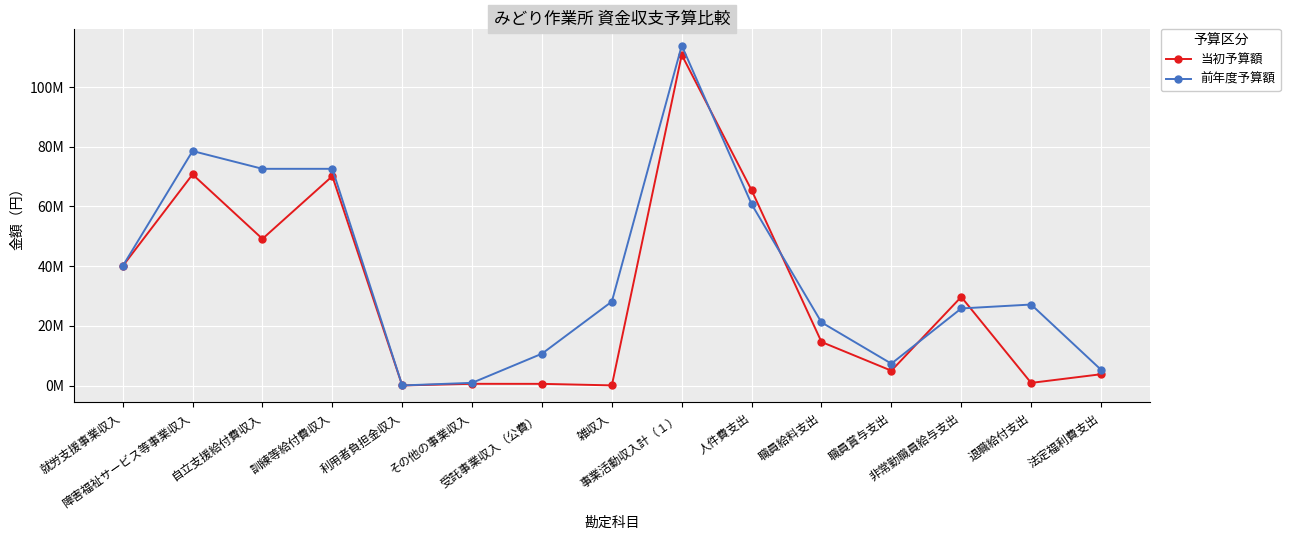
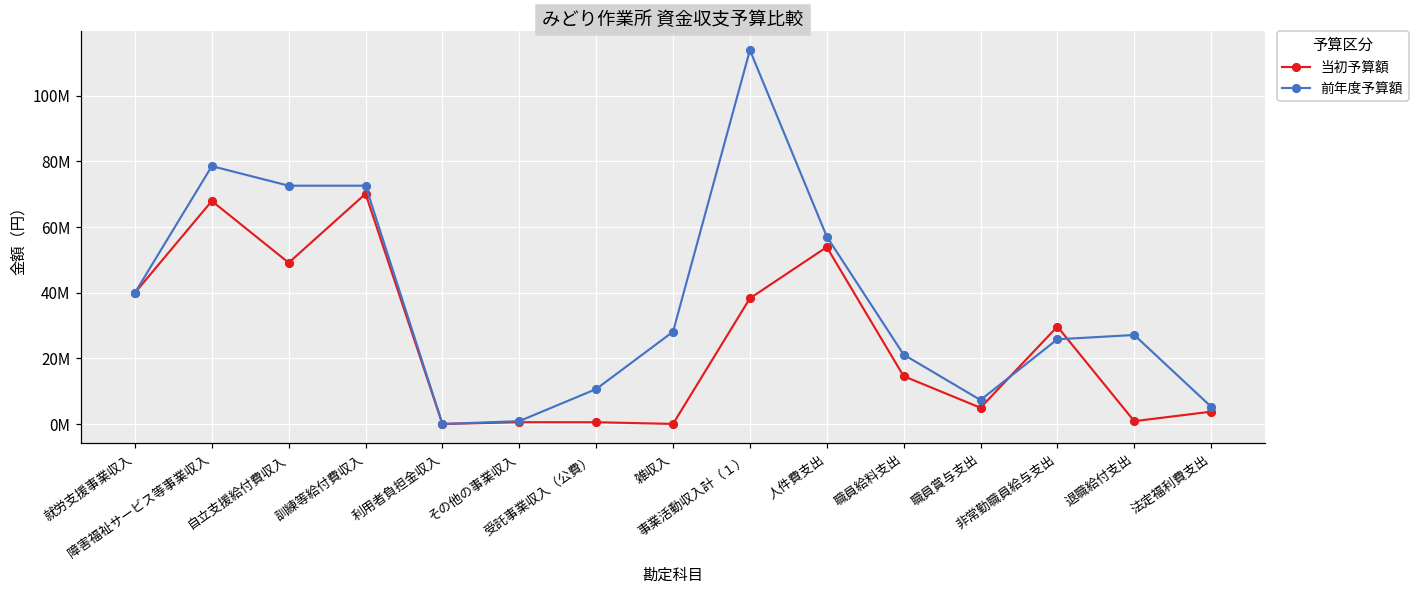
  {
    "当初予算額": {
-     "障害福祉サービス等事業収入": 71000000,
+     "障害福祉サービス等事業収入": 68000000,
      "自立支援給付費収入": 49000000,
      "訓練等給付費収入": 70000000,
      "受託事業収入（公費）": 1000000,
      "雑収入": 0,
-     "事業活動収入計（１）": 111000000,
-     "人件費支出": 65000000,
+     "事業活動収入計（１）": 38000000,
+     "人件費支出": 54000000,
      "職員給料支出": 15000000,
      "職員賞与支出": 5000000,
      "非常勤職員給与支出": 30000000,
      "退職給付支出": 1000000,
      "法定福利費支出": 4000000
    },
    "前年度予算額": {
      "障害福祉サービス等事業収入": 79000000,
      "自立支援給付費収入": 73000000,
      "訓練等給付費収入": 73000000,
      "受託事業収入（公費）": 11000000,
      "雑収入": 28000000,
      "事業活動収入計（１）": 114000000,
-     "人件費支出": 61000000,
+     "人件費支出": 57000000,
      "職員給料支出": 21000000,
      "職員賞与支出": 7000000,
      "非常勤職員給与支出": 26000000,
      "退職給付支出": 27000000,
      "法定福利費支出": 5000000
    }
  }
